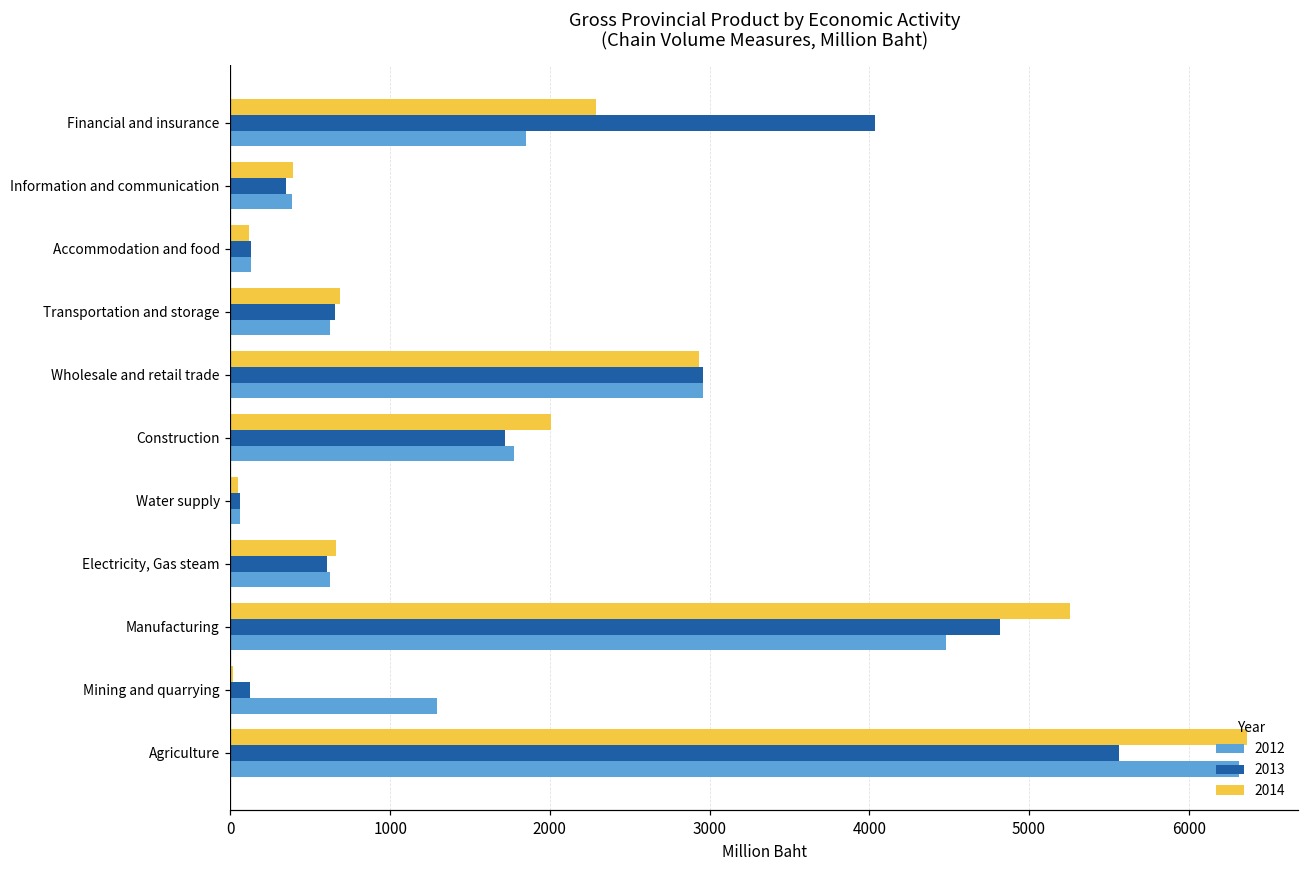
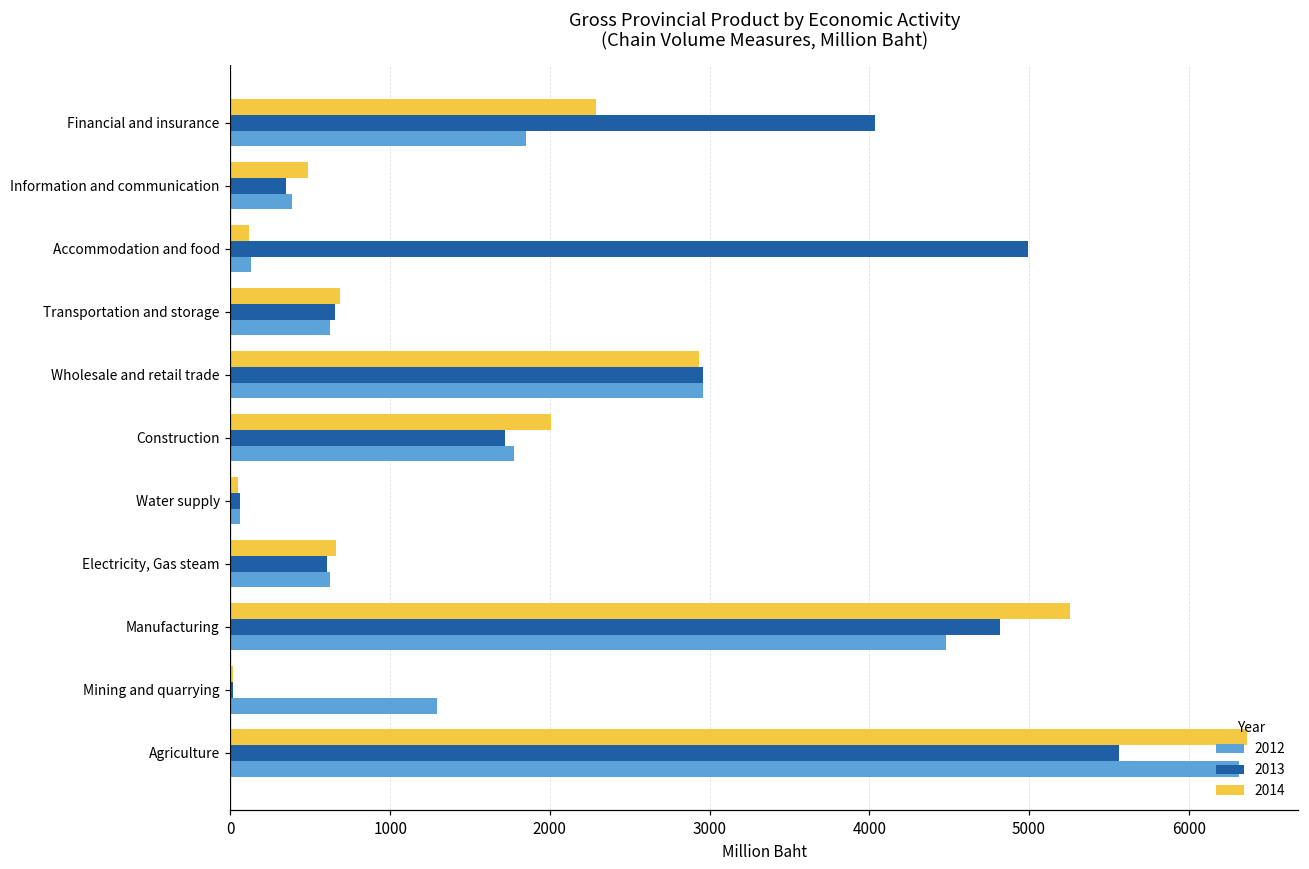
  {
    "2012": {
      "Financial and insurance": 1850,
      "Information and communication": 390,
      "Accommodation and food": 130,
      "Transportation and storage": 630,
      "Wholesale and retail trade": 2960,
      "Construction": 1780,
      "Water supply": 60,
      "Electricity, Gas steam": 620,
      "Manufacturing": 4480,
      "Mining and quarrying": 1300,
      "Agriculture": 6310
    },
    "2013": {
      "Financial and insurance": 4030,
      "Information and communication": 350,
-     "Accommodation and food": 130,
+     "Accommodation and food": 4990,
      "Transportation and storage": 660,
      "Wholesale and retail trade": 2960,
      "Construction": 1720,
      "Water supply": 60,
      "Electricity, Gas steam": 600,
      "Manufacturing": 4820,
-     "Mining and quarrying": 120,
+     "Mining and quarrying": 20,
      "Agriculture": 5570
    },
    "2014": {
      "Financial and insurance": 2290,
-     "Information and communication": 390,
+     "Information and communication": 480,
      "Accommodation and food": 120,
      "Transportation and storage": 680,
      "Wholesale and retail trade": 2930,
      "Construction": 2010,
      "Water supply": 50,
      "Electricity, Gas steam": 660,
      "Manufacturing": 5260,
      "Agriculture": 6370
    }
  }
